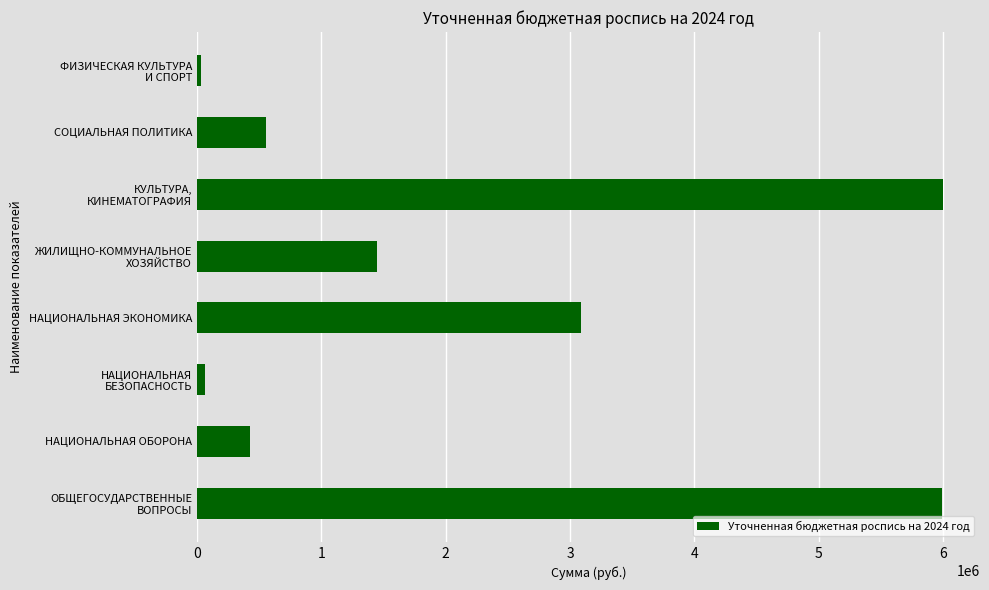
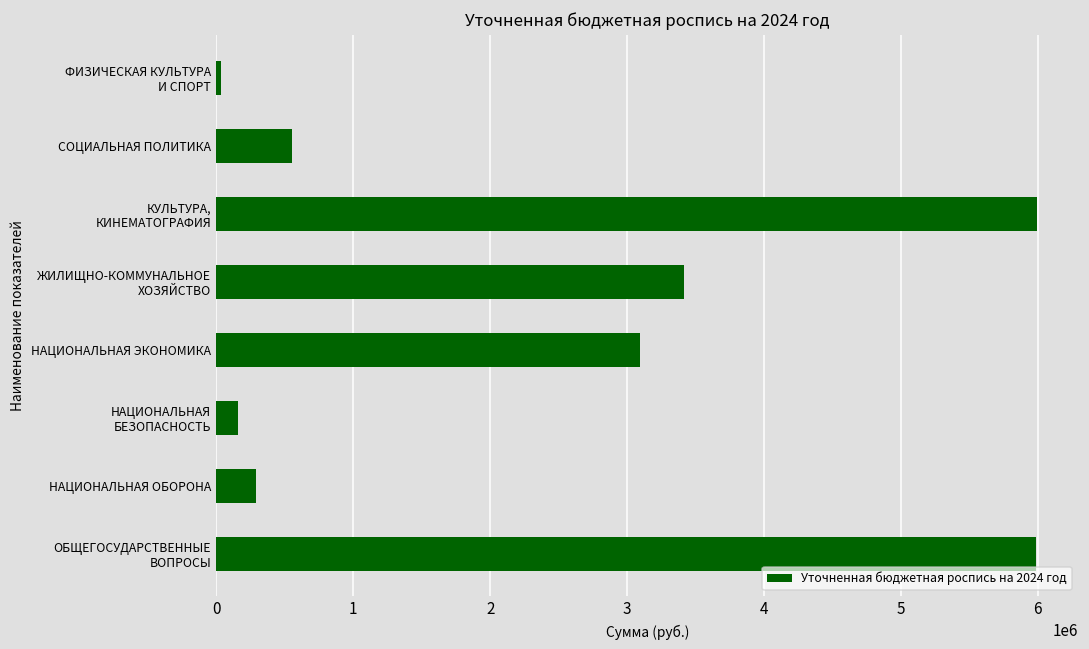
  {
    "ФИЗИЧЕСКАЯ КУЛЬТУРА И СПОРТ": 30000,
    "СОЦИАЛЬНАЯ ПОЛИТИКА": 550000,
    "КУЛЬТУРА, КИНЕМАТОГРАФИЯ": 6000000,
-   "ЖИЛИЩНО-КОММУНАЛЬНОЕ ХОЗЯЙСТВО": 1450000,
+   "ЖИЛИЩНО-КОММУНАЛЬНОЕ ХОЗЯЙСТВО": 3420000,
    "НАЦИОНАЛЬНАЯ ЭКОНОМИКА": 3090000,
-   "НАЦИОНАЛЬНАЯ БЕЗОПАСНОСТЬ": 60000,
-   "НАЦИОНАЛЬНАЯ ОБОРОНА": 430000,
+   "НАЦИОНАЛЬНАЯ БЕЗОПАСНОСТЬ": 160000,
+   "НАЦИОНАЛЬНАЯ ОБОРОНА": 290000,
    "ОБЩЕГОСУДАРСТВЕННЫЕ ВОПРОСЫ": 5990000
  }
